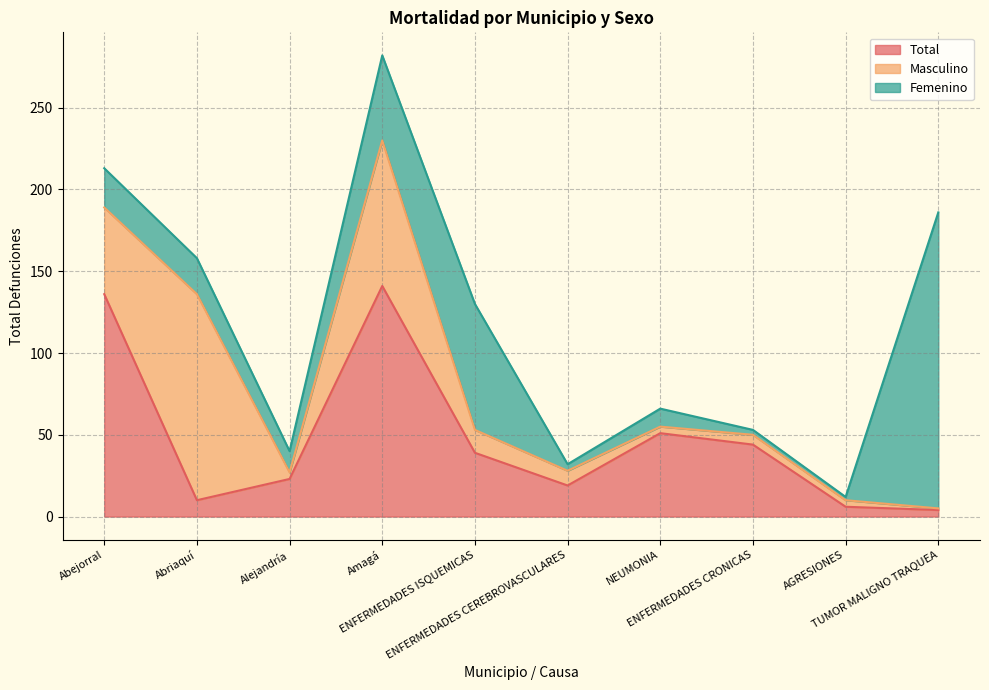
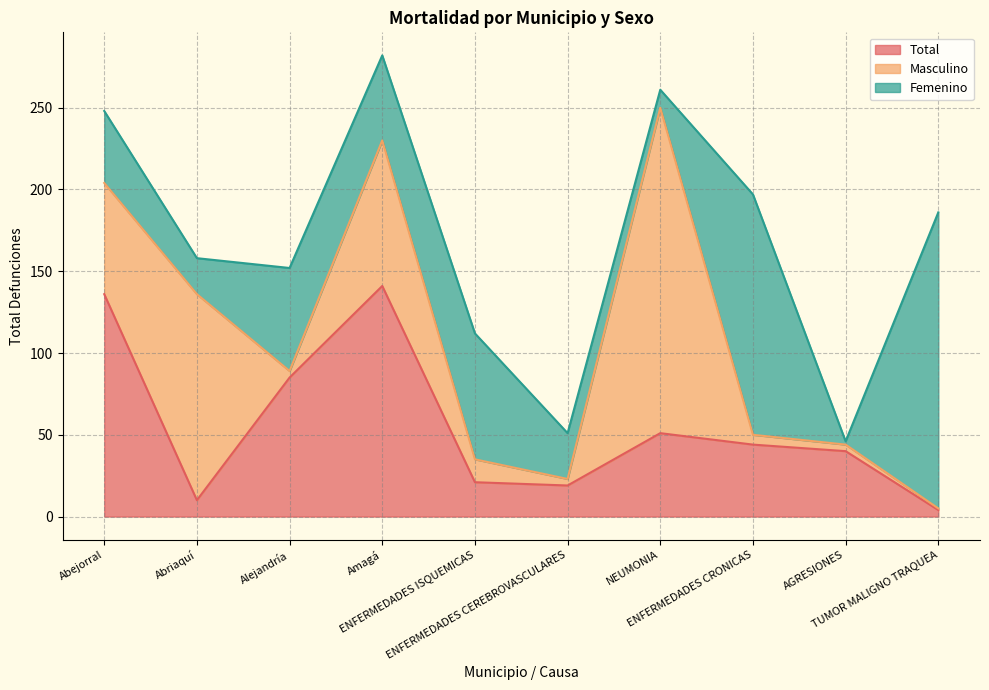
  {
    "Total": {
      "Abejorral": 136,
      "Abriaquí": 10,
-     "Alejandría": 23,
+     "Alejandría": 85,
      "Amagá": 141,
-     "ENFERMEDADES ISQUEMICAS": 39,
+     "ENFERMEDADES ISQUEMICAS": 21,
      "ENFERMEDADES CEREBROVASCULARES": 19,
      "NEUMONIA": 51,
      "ENFERMEDADES CRONICAS": 44,
-     "AGRESIONES": 6
+     "AGRESIONES": 40
    },
    "Masculino": {
-     "Abejorral": 53,
+     "Abejorral": 68,
      "Abriaquí": 126,
      "Alejandría": 4,
      "Amagá": 89,
      "ENFERMEDADES ISQUEMICAS": 14,
-     "ENFERMEDADES CEREBROVASCULARES": 9,
-     "NEUMONIA": 4,
+     "ENFERMEDADES CEREBROVASCULARES": 4,
+     "NEUMONIA": 199,
      "ENFERMEDADES CRONICAS": 6,
      "AGRESIONES": 4
    },
    "Femenino": {
-     "Abejorral": 24,
+     "Abejorral": 44,
      "Abriaquí": 22,
-     "Alejandría": 13,
+     "Alejandría": 63,
      "Amagá": 52,
      "ENFERMEDADES ISQUEMICAS": 77,
-     "ENFERMEDADES CEREBROVASCULARES": 4,
+     "ENFERMEDADES CEREBROVASCULARES": 28,
      "NEUMONIA": 11,
-     "ENFERMEDADES CRONICAS": 3,
+     "ENFERMEDADES CRONICAS": 147,
      "AGRESIONES": 2,
      "TUMOR MALIGNO TRAQUEA": 181
    }
  }
